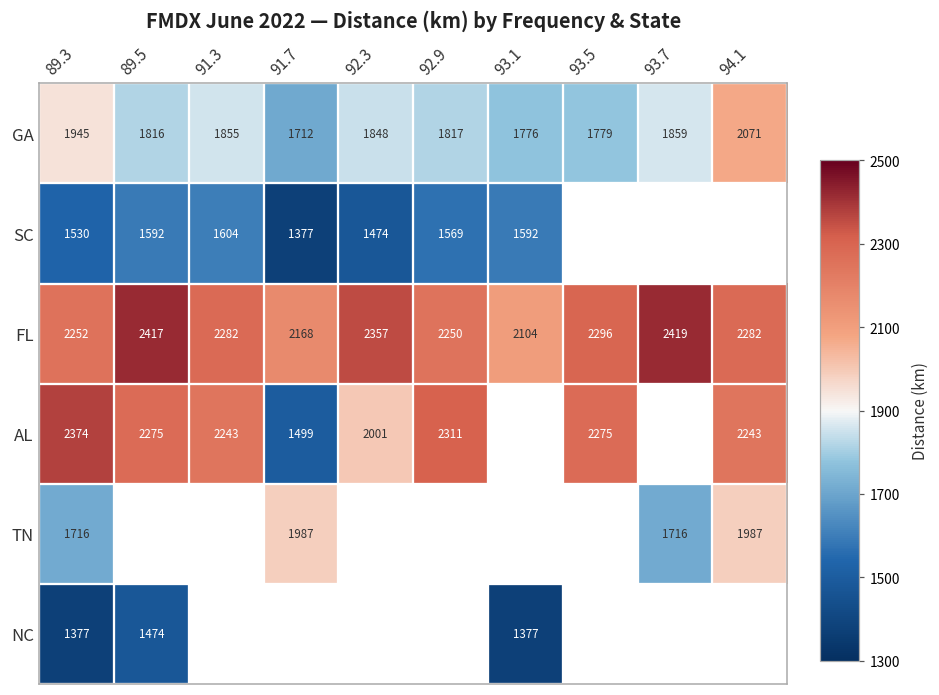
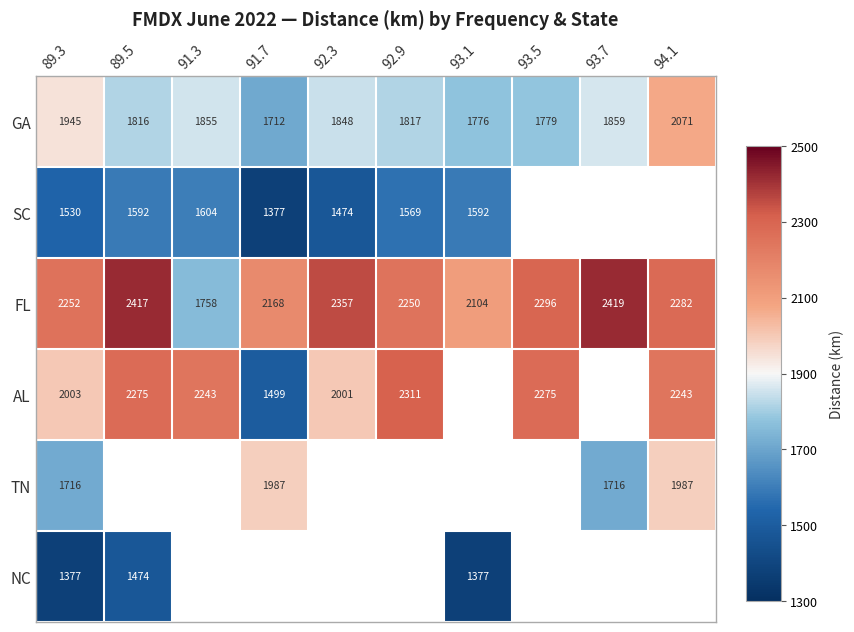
  {
    "GA": {
      "89.3": 1945,
      "89.5": 1816,
      "91.3": 1855,
      "91.7": 1712,
      "92.3": 1848,
      "92.9": 1817,
      "93.1": 1776,
      "93.5": 1779,
      "93.7": 1859,
      "94.1": 2071
    },
    "SC": {
      "89.3": 1530,
      "89.5": 1592,
      "91.3": 1604,
      "91.7": 1377,
      "92.3": 1474,
      "92.9": 1569,
      "93.1": 1592
    },
    "FL": {
      "89.3": 2252,
      "89.5": 2417,
-     "91.3": 2282,
+     "91.3": 1758,
      "91.7": 2168,
      "92.3": 2357,
      "92.9": 2250,
      "93.1": 2104,
      "93.5": 2296,
      "93.7": 2419,
      "94.1": 2282
    },
    "AL": {
-     "89.3": 2374,
+     "89.3": 2003,
      "89.5": 2275,
      "91.3": 2243,
      "91.7": 1499,
      "92.3": 2001,
      "92.9": 2311,
      "93.5": 2275,
      "94.1": 2243
    },
    "TN": {
      "89.3": 1716,
      "91.7": 1987,
      "93.7": 1716,
      "94.1": 1987
    },
    "NC": {
      "89.3": 1377,
      "89.5": 1474,
      "93.1": 1377
    }
  }
